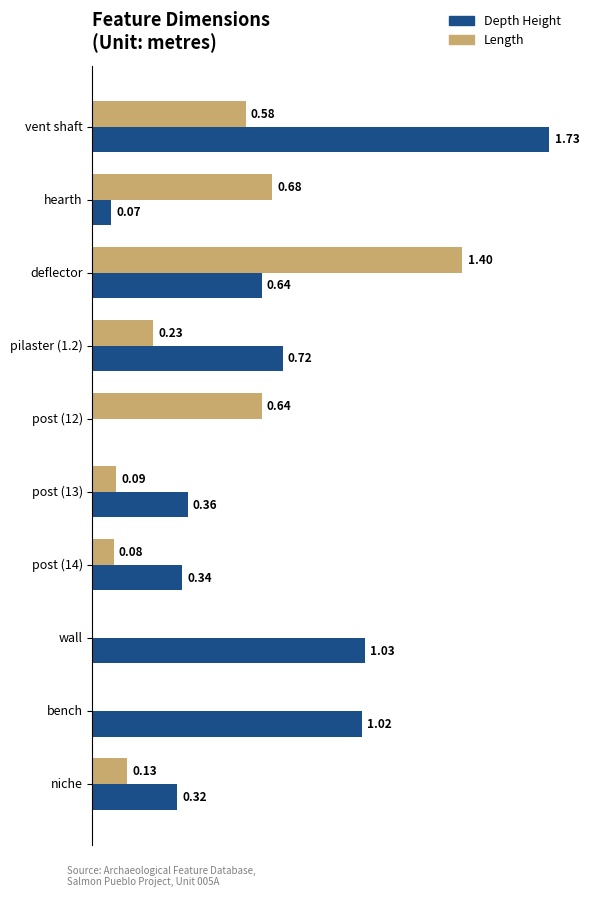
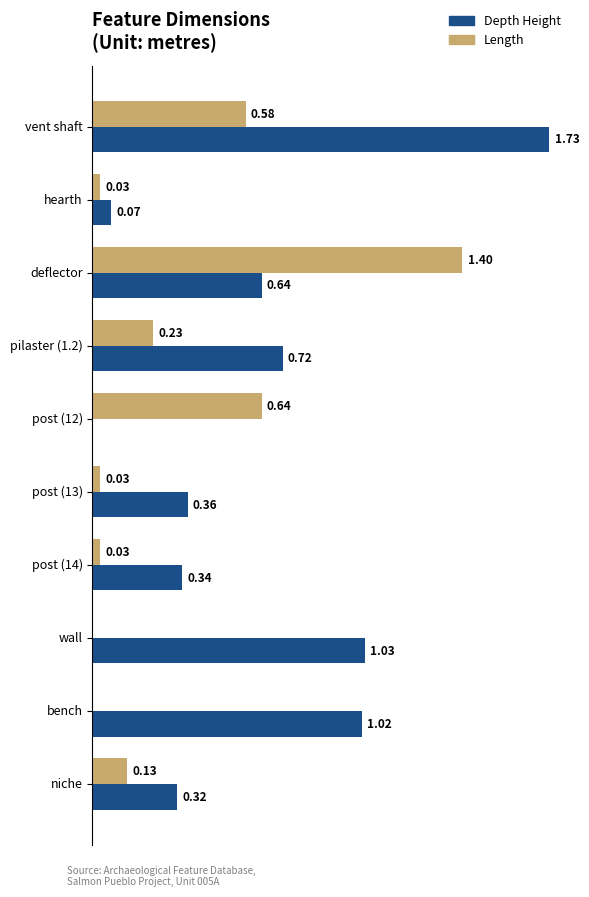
  {
    "Depth Height": {
      "vent shaft": 1.73,
      "hearth": 0.07,
      "deflector": 0.64,
      "pilaster (1.2)": 0.72,
      "post (13)": 0.36,
      "post (14)": 0.34,
      "wall": 1.03,
      "bench": 1.02,
      "niche": 0.32
    },
    "Length": {
      "vent shaft": 0.58,
-     "hearth": 0.68,
+     "hearth": 0.03,
      "deflector": 1.40,
      "pilaster (1.2)": 0.23,
      "post (12)": 0.64,
-     "post (13)": 0.09,
-     "post (14)": 0.08,
+     "post (13)": 0.03,
+     "post (14)": 0.03,
      "niche": 0.13
    }
  }
